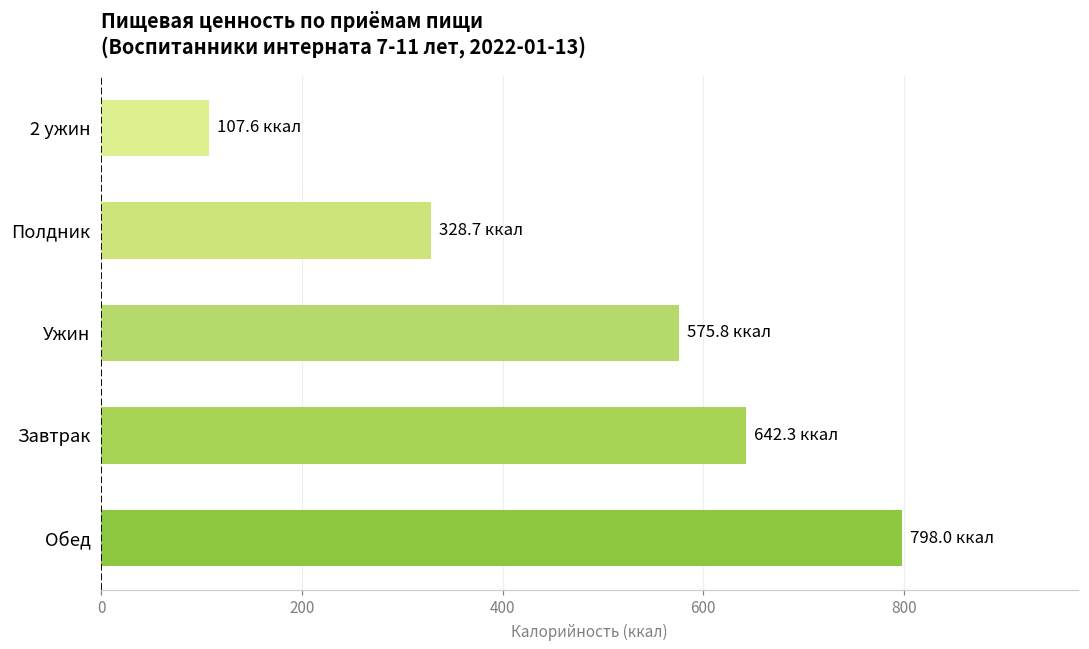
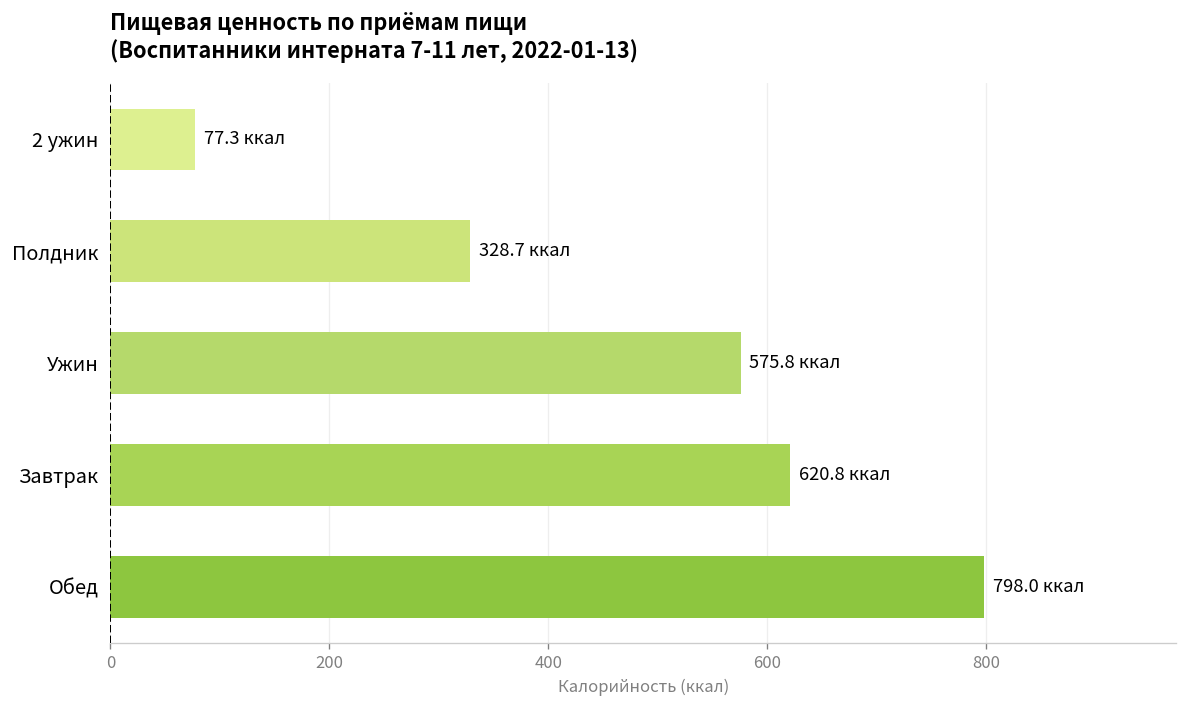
  {
-   "2 ужин": 107.6,
+   "2 ужин": 77.3,
    "Полдник": 328.7,
    "Ужин": 575.8,
-   "Завтрак": 642.3,
+   "Завтрак": 620.8,
    "Обед": 798.0
  }
